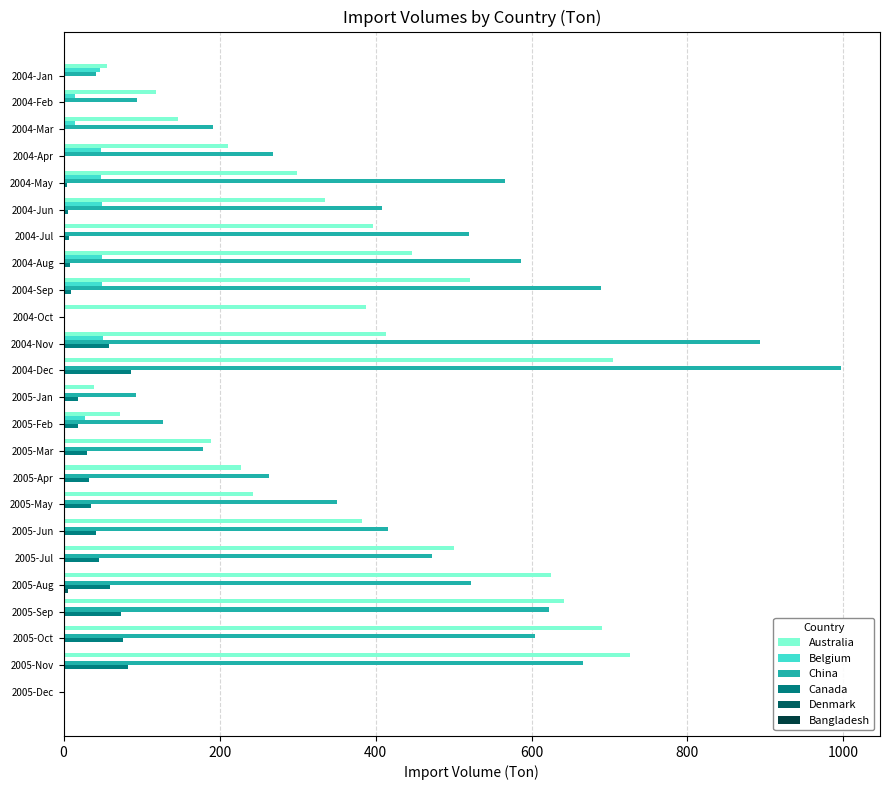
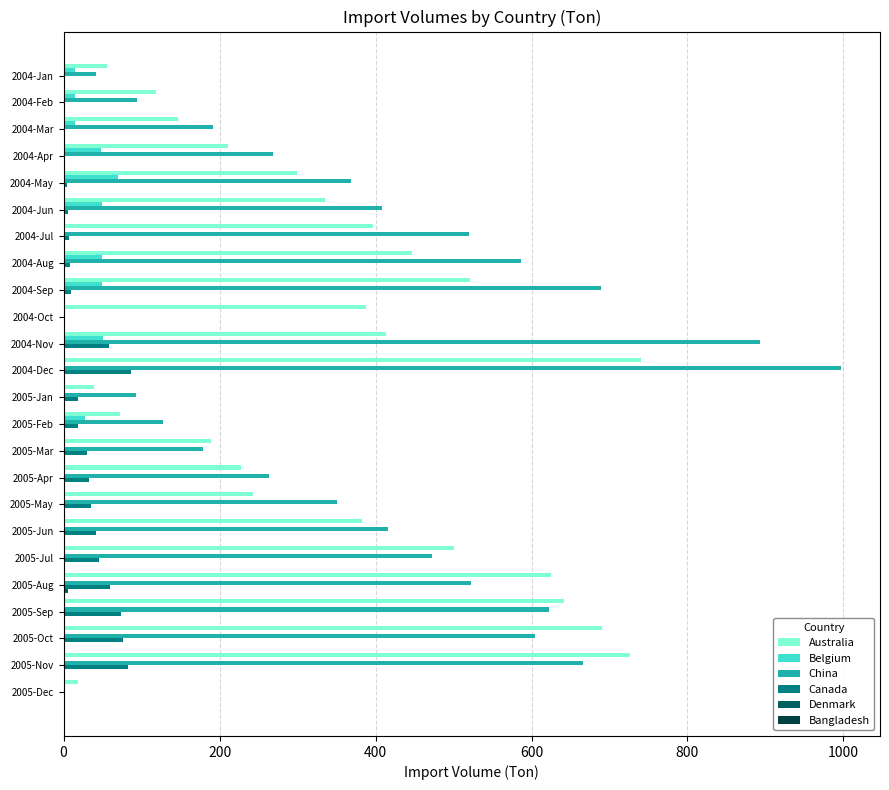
  {
    "Australia": {
      "2004-Jan": 60,
      "2004-Feb": 120,
      "2004-Mar": 150,
      "2004-Apr": 210,
      "2004-May": 300,
      "2004-Jun": 340,
      "2004-Jul": 400,
      "2004-Aug": 450,
      "2004-Sep": 520,
      "2004-Oct": 390,
      "2004-Nov": 410,
-     "2004-Dec": 710,
+     "2004-Dec": 740,
      "2005-Jan": 40,
      "2005-Feb": 70,
      "2005-Mar": 190,
      "2005-Apr": 230,
      "2005-May": 240,
      "2005-Jun": 380,
      "2005-Jul": 500,
      "2005-Aug": 630,
      "2005-Sep": 640,
      "2005-Oct": 690,
      "2005-Nov": 730,
-     "2005-Dec": 0
+     "2005-Dec": 20
    },
    "Belgium": {
-     "2004-Jan": 50,
+     "2004-Jan": 10,
      "2004-Feb": 10,
      "2004-Mar": 20,
      "2004-Apr": 50,
-     "2004-May": 50,
+     "2004-May": 70,
      "2004-Jun": 50,
      "2004-Jul": 0,
      "2004-Aug": 50,
      "2004-Sep": 50,
      "2004-Oct": 0,
      "2004-Nov": 50,
      "2004-Dec": 0,
      "2005-Jan": 0,
      "2005-Feb": 30,
      "2005-Jul": 0,
      "2005-Aug": 0,
      "2005-Sep": 0,
      "2005-Oct": 0,
      "2005-Nov": 0,
      "2005-Dec": 0
    },
    "China": {
      "2004-Jan": 40,
      "2004-Feb": 90,
      "2004-Mar": 190,
      "2004-Apr": 270,
-     "2004-May": 570,
+     "2004-May": 370,
      "2004-Jun": 410,
      "2004-Jul": 520,
      "2004-Aug": 590,
      "2004-Sep": 690,
      "2004-Oct": 0,
      "2004-Nov": 890,
      "2004-Dec": 1000,
      "2005-Jan": 90,
      "2005-Feb": 130,
      "2005-Mar": 180,
      "2005-Apr": 260,
      "2005-May": 350,
      "2005-Jun": 420,
      "2005-Jul": 470,
      "2005-Aug": 520,
      "2005-Sep": 620,
      "2005-Oct": 600,
      "2005-Nov": 670,
      "2005-Dec": 0
    }
  }
